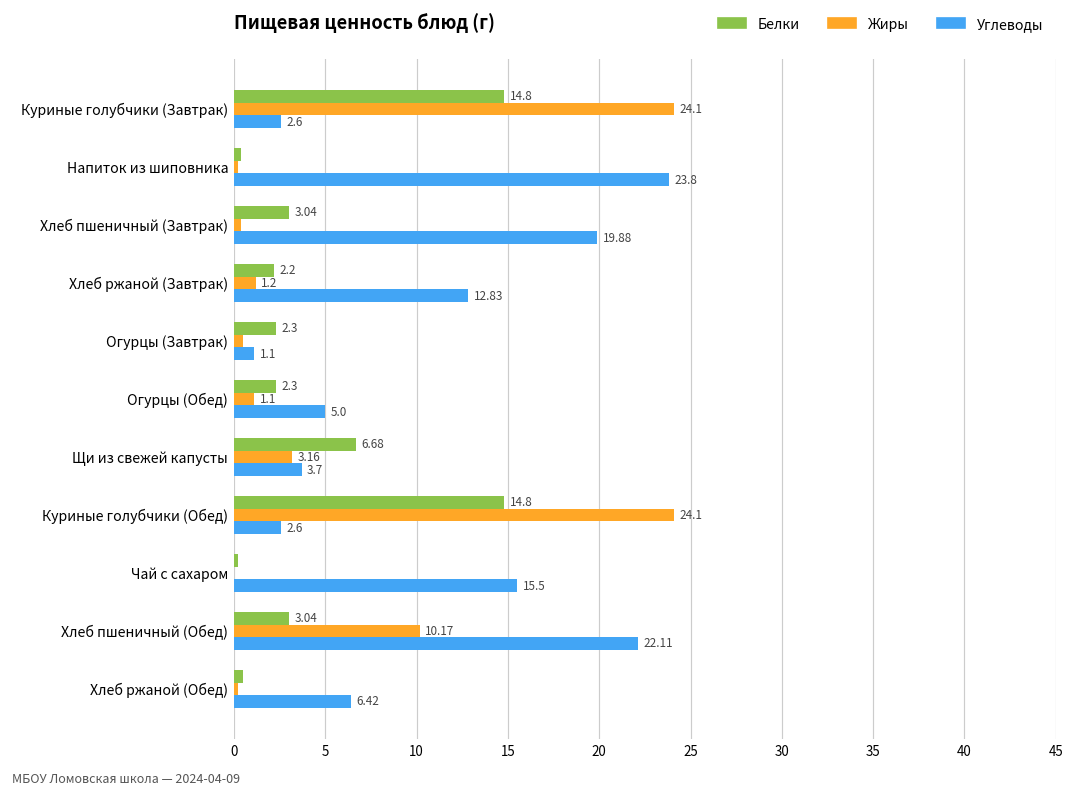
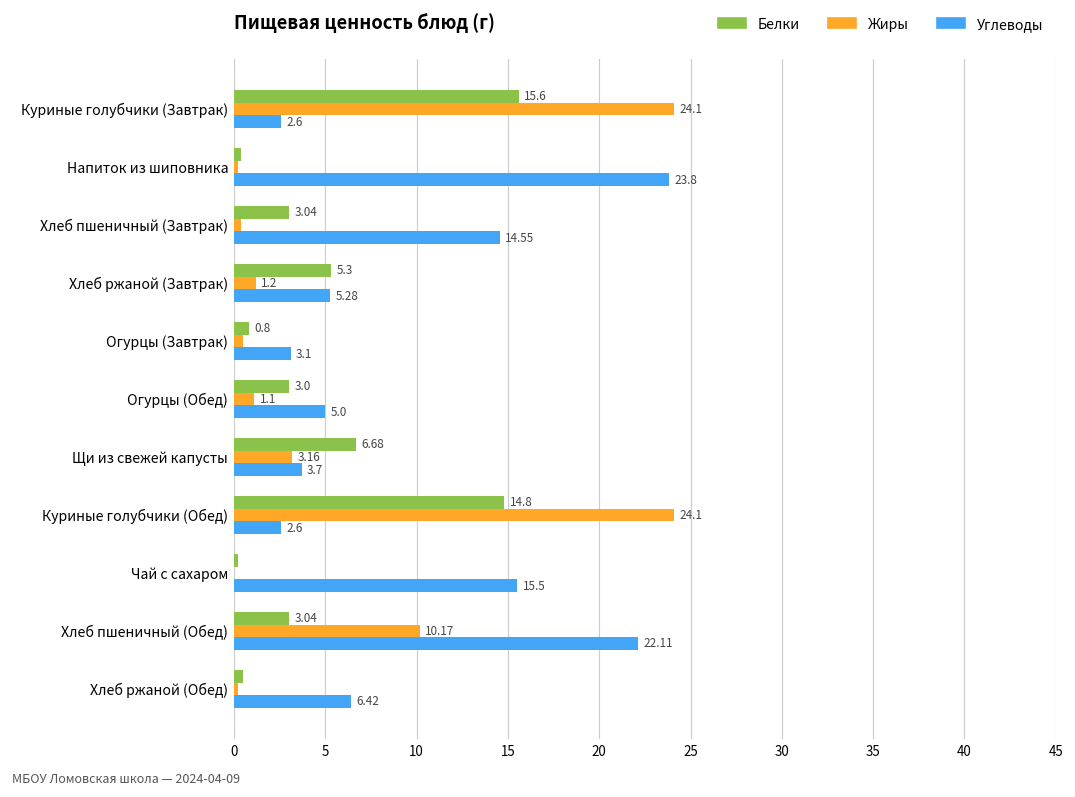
  {
    "Белки": {
-     "Куриные голубчики (Завтрак)": 14.8,
+     "Куриные голубчики (Завтрак)": 15.6,
      "Хлеб пшеничный (Завтрак)": 3.04,
-     "Хлеб ржаной (Завтрак)": 2.2,
-     "Огурцы (Завтрак)": 2.3,
-     "Огурцы (Обед)": 2.3,
+     "Хлеб ржаной (Завтрак)": 5.3,
+     "Огурцы (Завтрак)": 0.8,
+     "Огурцы (Обед)": 3.0,
      "Щи из свежей капусты": 6.68,
      "Куриные голубчики (Обед)": 14.8,
      "Хлеб пшеничный (Обед)": 3.04
    },
    "Жиры": {
      "Куриные голубчики (Завтрак)": 24.1,
      "Хлеб ржаной (Завтрак)": 1.2,
      "Огурцы (Обед)": 1.1,
      "Щи из свежей капусты": 3.16,
      "Куриные голубчики (Обед)": 24.1,
      "Хлеб пшеничный (Обед)": 10.17
    },
    "Углеводы": {
      "Куриные голубчики (Завтрак)": 2.6,
      "Напиток из шиповника": 23.8,
-     "Хлеб пшеничный (Завтрак)": 19.88,
-     "Хлеб ржаной (Завтрак)": 12.83,
-     "Огурцы (Завтрак)": 1.1,
+     "Хлеб пшеничный (Завтрак)": 14.55,
+     "Хлеб ржаной (Завтрак)": 5.28,
+     "Огурцы (Завтрак)": 3.1,
      "Огурцы (Обед)": 5.0,
      "Щи из свежей капусты": 3.7,
      "Куриные голубчики (Обед)": 2.6,
      "Чай с сахаром": 15.5,
      "Хлеб пшеничный (Обед)": 22.11,
      "Хлеб ржаной (Обед)": 6.42
    }
  }
